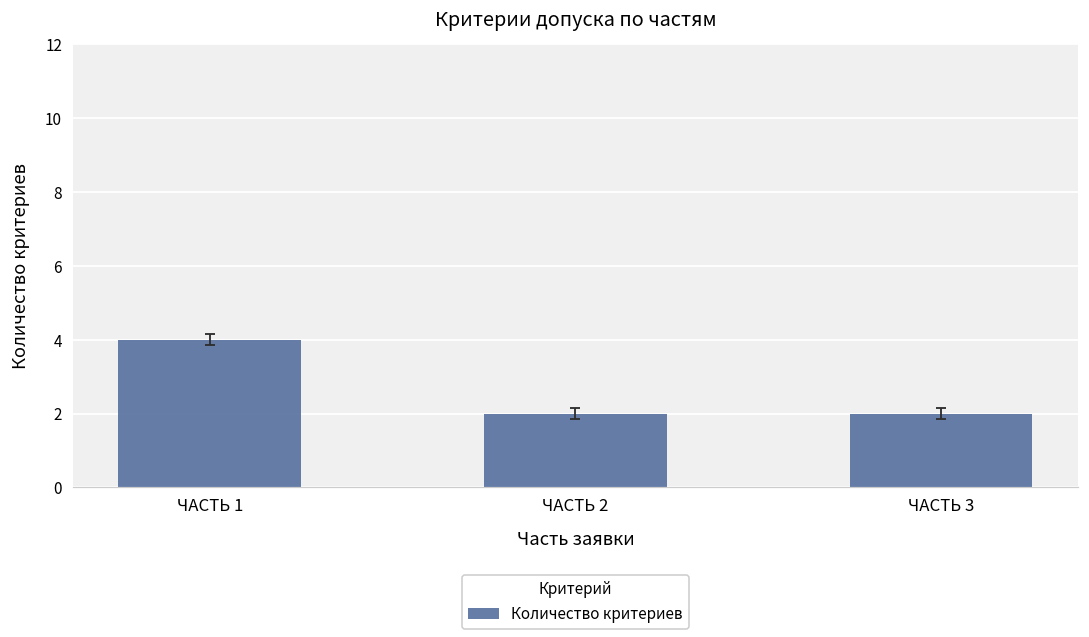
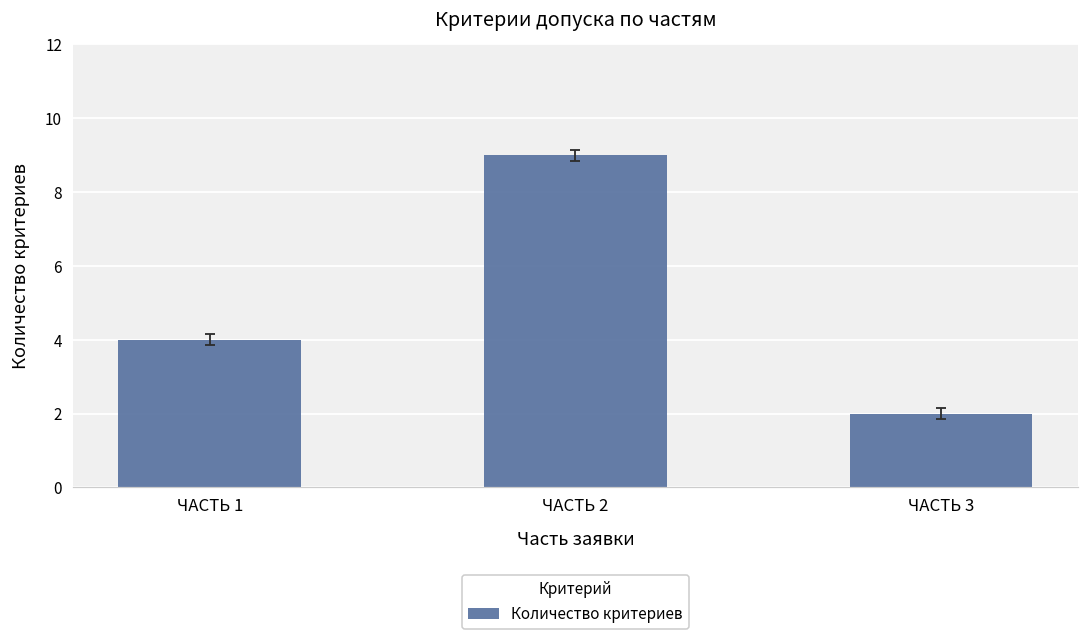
  {
    "Количество критериев": {
      "ЧАСТЬ 1": 4,
-     "ЧАСТЬ 2": 2,
+     "ЧАСТЬ 2": 9,
      "ЧАСТЬ 3": 2
    }
  }
